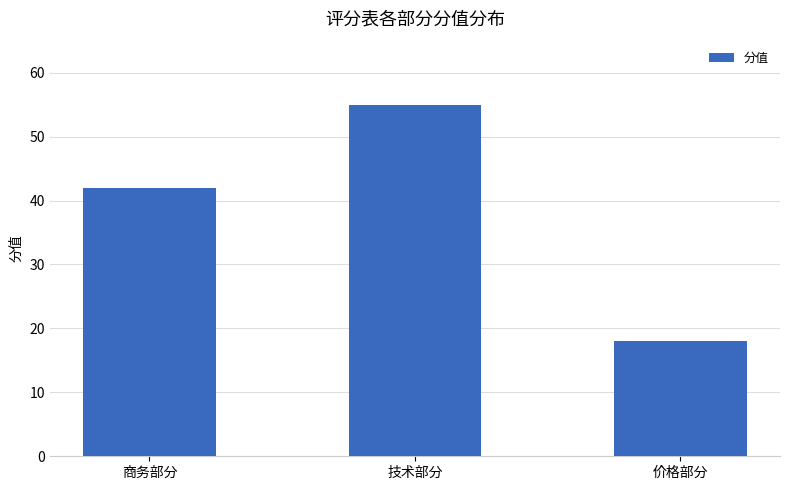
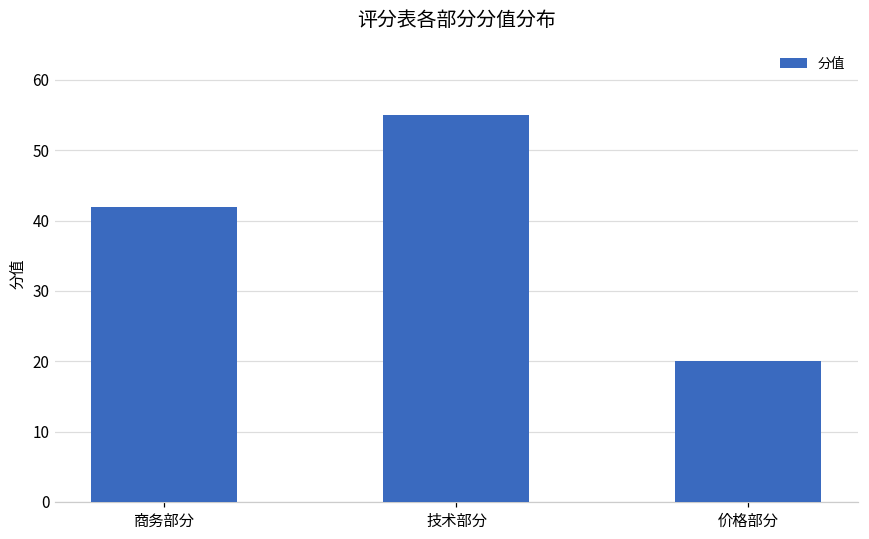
  {
    "商务部分": 42,
    "技术部分": 55,
-   "价格部分": 18
+   "价格部分": 20
  }
